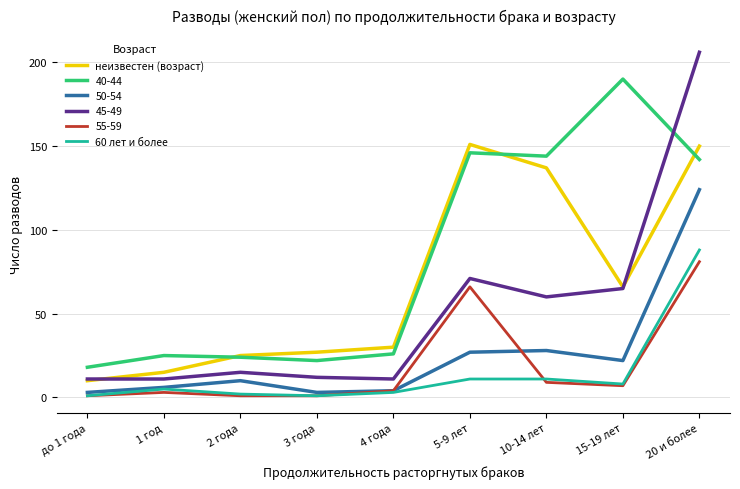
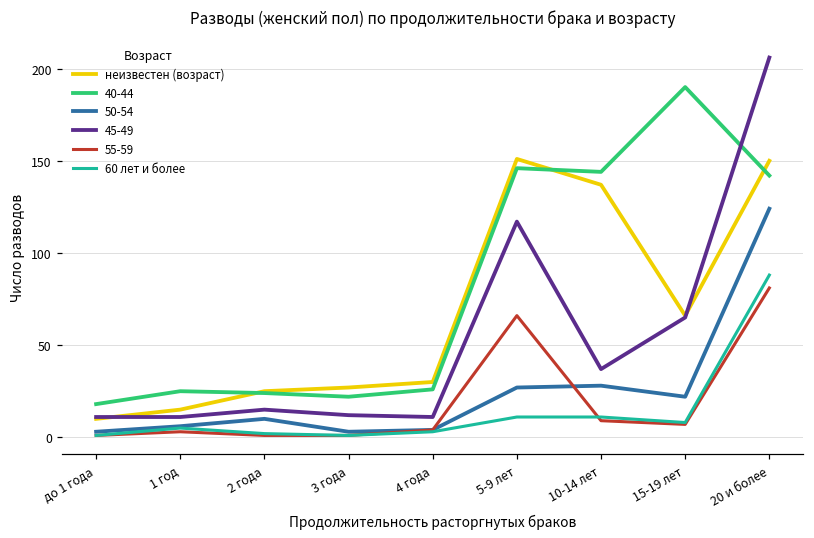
  {
    "неизвестен (возраст)": {
      "1 год": 15,
      "3 года": 27,
      "4 года": 30,
      "5-9 лет": 151,
      "10-14 лет": 137,
      "20 и более": 150
    },
    "50-54": {
      "до 1 года": 3,
      "2 года": 10,
      "3 года": 3,
      "5-9 лет": 27,
      "10-14 лет": 28,
      "15-19 лет": 22,
      "20 и более": 124
    },
    "45-49": {
      "1 год": 11,
      "2 года": 15,
      "3 года": 12,
      "4 года": 11,
-     "5-9 лет": 71,
-     "10-14 лет": 60,
+     "5-9 лет": 117,
+     "10-14 лет": 37,
      "20 и более": 206
    },
    "55-59": {
      "1 год": 3,
      "5-9 лет": 66,
      "10-14 лет": 9,
      "20 и более": 81
    }
  }
